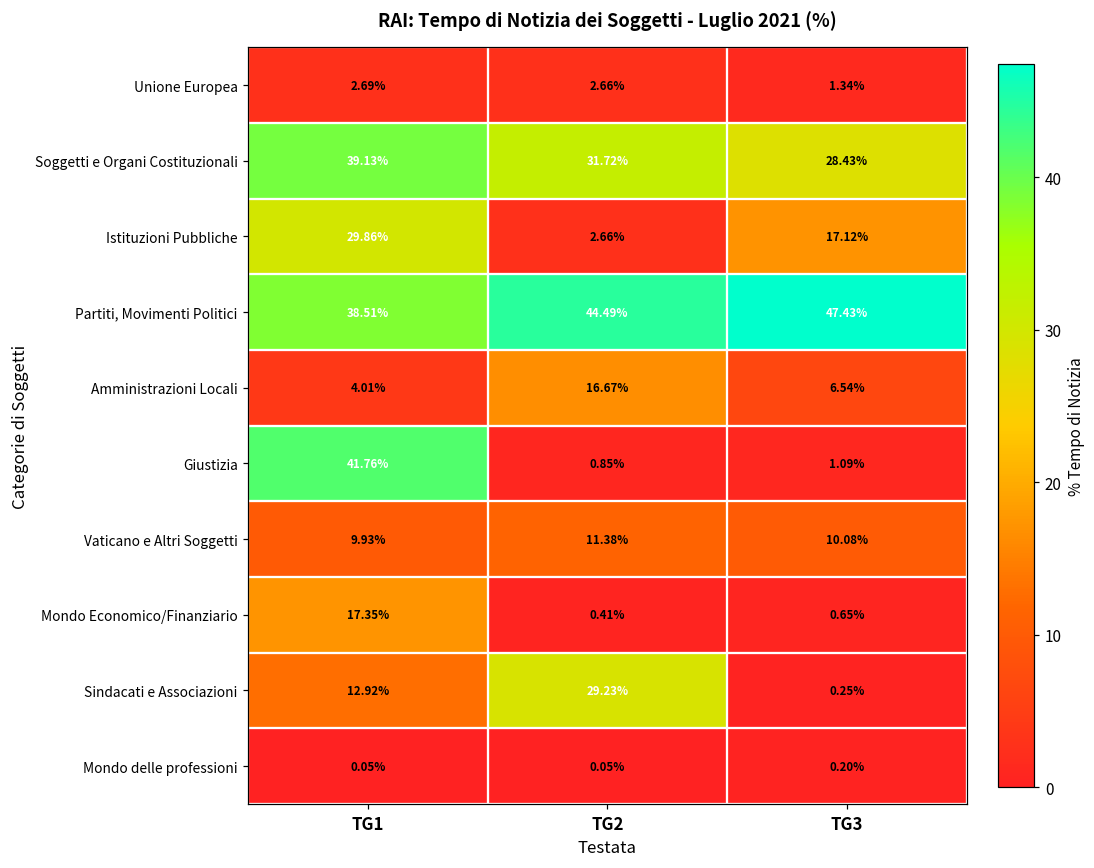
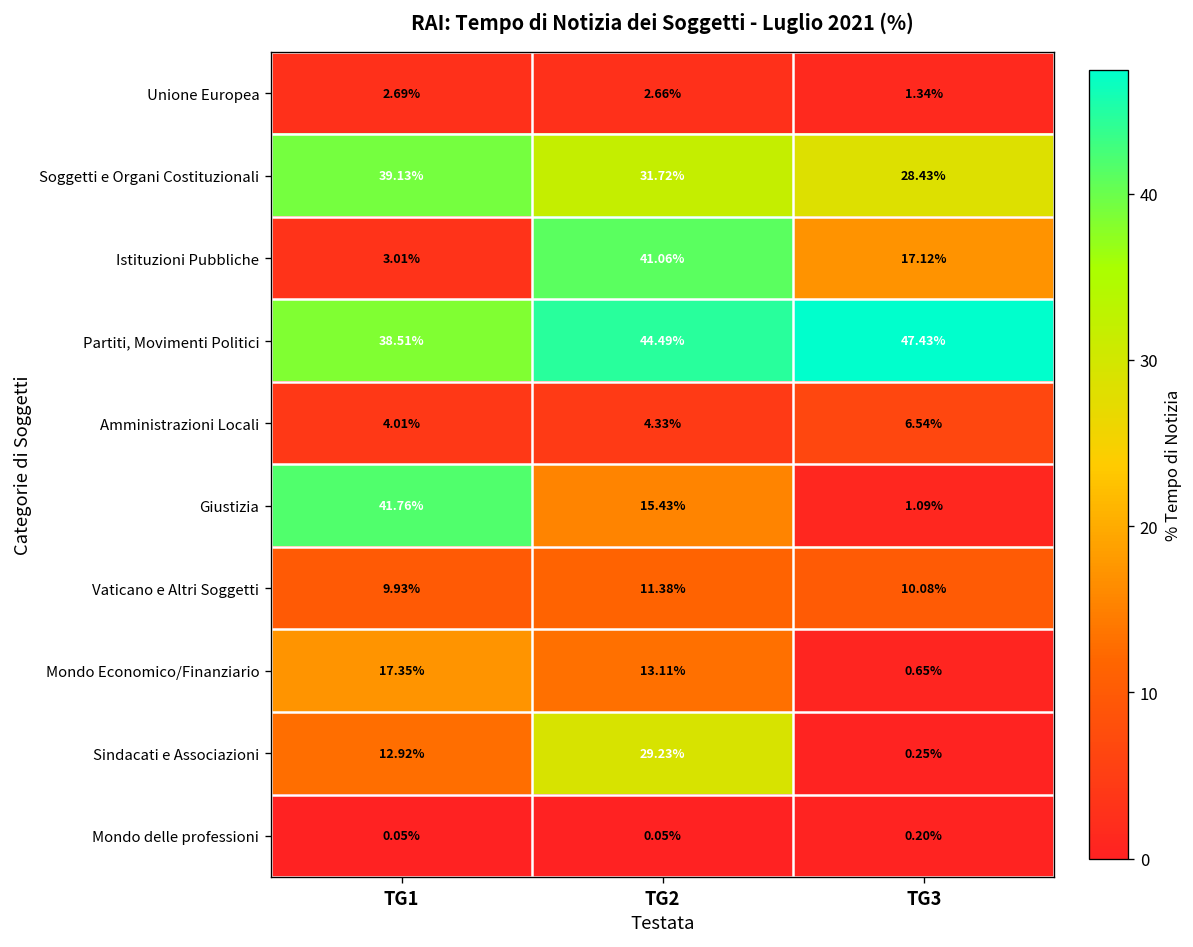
  {
    "Unione Europea": {
      "TG1": "2.69%",
      "TG2": "2.66%",
      "TG3": "1.34%"
    },
    "Soggetti e Organi Costituzionali": {
      "TG1": "39.13%",
      "TG2": "31.72%",
      "TG3": "28.43%"
    },
    "Istituzioni Pubbliche": {
-     "TG1": "29.86%",
-     "TG2": "2.66%",
+     "TG1": "3.01%",
+     "TG2": "41.06%",
      "TG3": "17.12%"
    },
    "Partiti, Movimenti Politici": {
      "TG1": "38.51%",
      "TG2": "44.49%",
      "TG3": "47.43%"
    },
    "Amministrazioni Locali": {
      "TG1": "4.01%",
-     "TG2": "16.67%",
+     "TG2": "4.33%",
      "TG3": "6.54%"
    },
    "Giustizia": {
      "TG1": "41.76%",
-     "TG2": "0.85%",
+     "TG2": "15.43%",
      "TG3": "1.09%"
    },
    "Vaticano e Altri Soggetti": {
      "TG1": "9.93%",
      "TG2": "11.38%",
      "TG3": "10.08%"
    },
    "Mondo Economico/Finanziario": {
      "TG1": "17.35%",
-     "TG2": "0.41%",
+     "TG2": "13.11%",
      "TG3": "0.65%"
    },
    "Sindacati e Associazioni": {
      "TG1": "12.92%",
      "TG2": "29.23%",
      "TG3": "0.25%"
    },
    "Mondo delle professioni": {
      "TG1": "0.05%",
      "TG2": "0.05%",
      "TG3": "0.20%"
    }
  }
